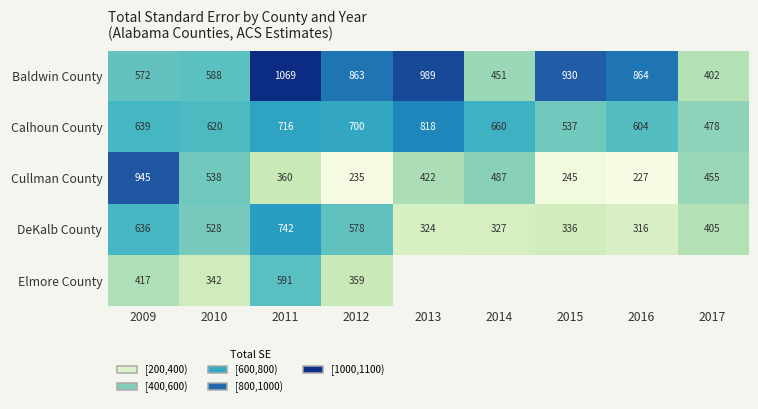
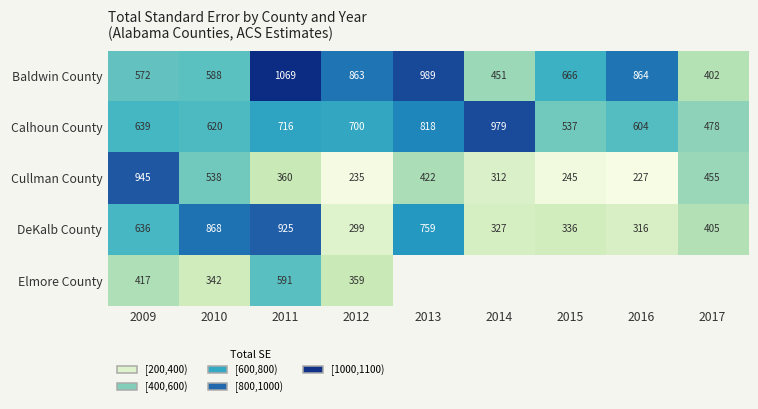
  {
    "Baldwin County": {
      "2009": 572,
      "2010": 588,
      "2011": 1069,
      "2012": 863,
      "2013": 989,
      "2014": 451,
-     "2015": 930,
+     "2015": 666,
      "2016": 864,
      "2017": 402
    },
    "Calhoun County": {
      "2009": 639,
      "2010": 620,
      "2011": 716,
      "2012": 700,
      "2013": 818,
-     "2014": 660,
+     "2014": 979,
      "2015": 537,
      "2016": 604,
      "2017": 478
    },
    "Cullman County": {
      "2009": 945,
      "2010": 538,
      "2011": 360,
      "2012": 235,
      "2013": 422,
-     "2014": 487,
+     "2014": 312,
      "2015": 245,
      "2016": 227,
      "2017": 455
    },
    "DeKalb County": {
      "2009": 636,
-     "2010": 528,
-     "2011": 742,
-     "2012": 578,
-     "2013": 324,
+     "2010": 868,
+     "2011": 925,
+     "2012": 299,
+     "2013": 759,
      "2014": 327,
      "2015": 336,
      "2016": 316,
      "2017": 405
    },
    "Elmore County": {
      "2009": 417,
      "2010": 342,
      "2011": 591,
      "2012": 359
    }
  }
